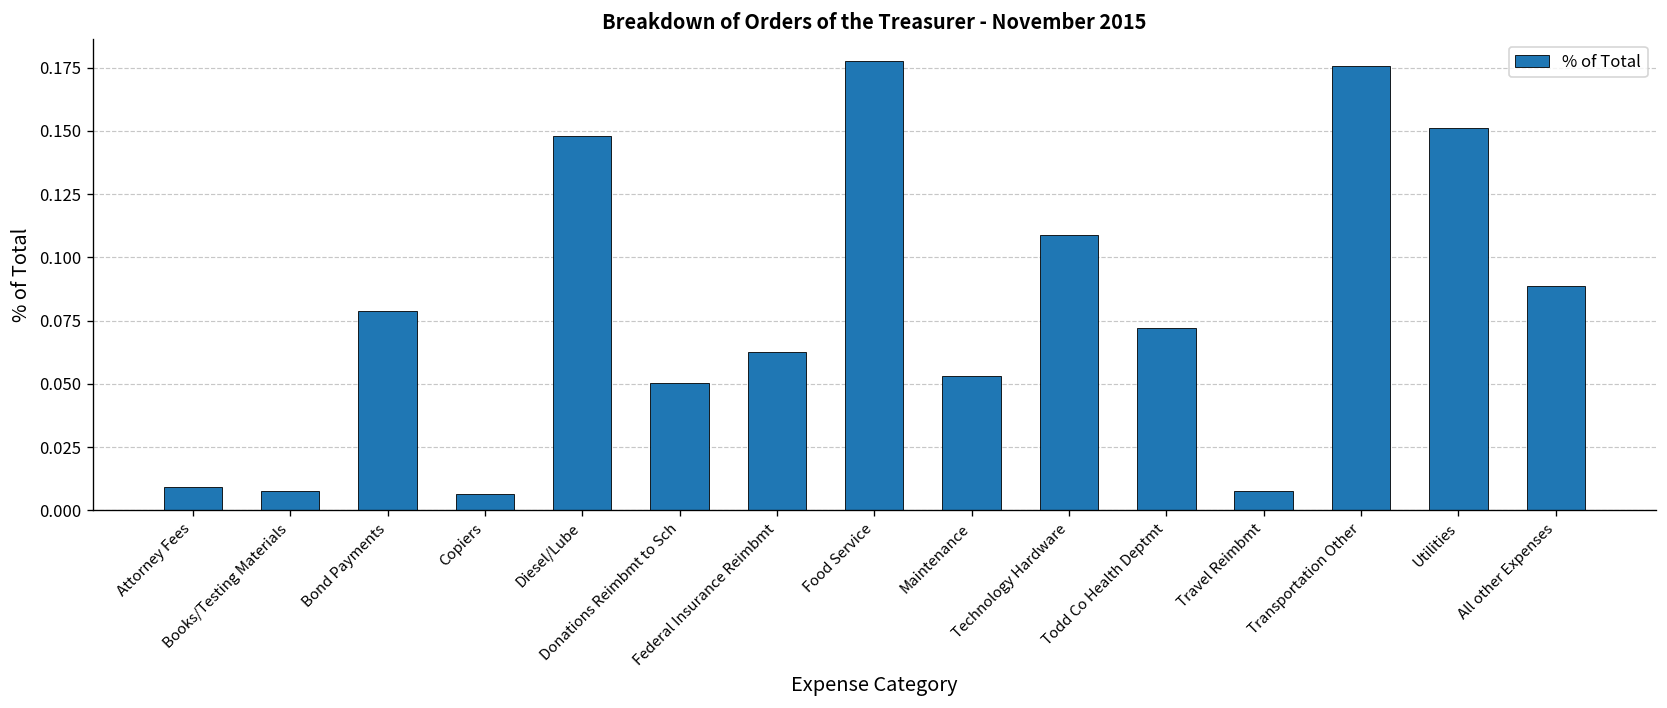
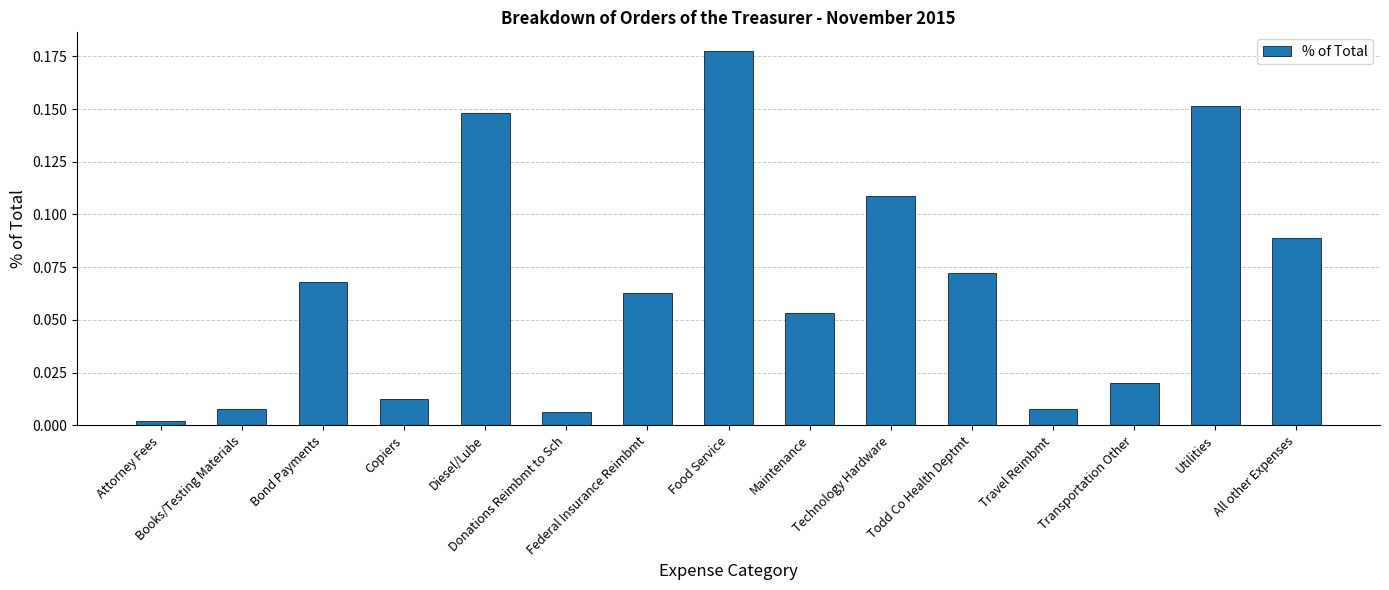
  {
-   "Attorney Fees": 0.009,
+   "Attorney Fees": 0.002,
    "Books/Testing Materials": 0.008,
-   "Bond Payments": 0.079,
-   "Copiers": 0.006,
+   "Bond Payments": 0.068,
+   "Copiers": 0.012,
    "Diesel/Lube": 0.148,
-   "Donations Reimbmt to Sch": 0.050,
+   "Donations Reimbmt to Sch": 0.006,
    "Federal Insurance Reimbmt": 0.063,
    "Food Service": 0.178,
    "Maintenance": 0.053,
    "Technology Hardware": 0.109,
    "Todd Co Health Deptmt": 0.072,
    "Travel Reimbmt": 0.008,
-   "Transportation Other": 0.176,
+   "Transportation Other": 0.020,
    "Utilities": 0.151,
    "All other Expenses": 0.089
  }
